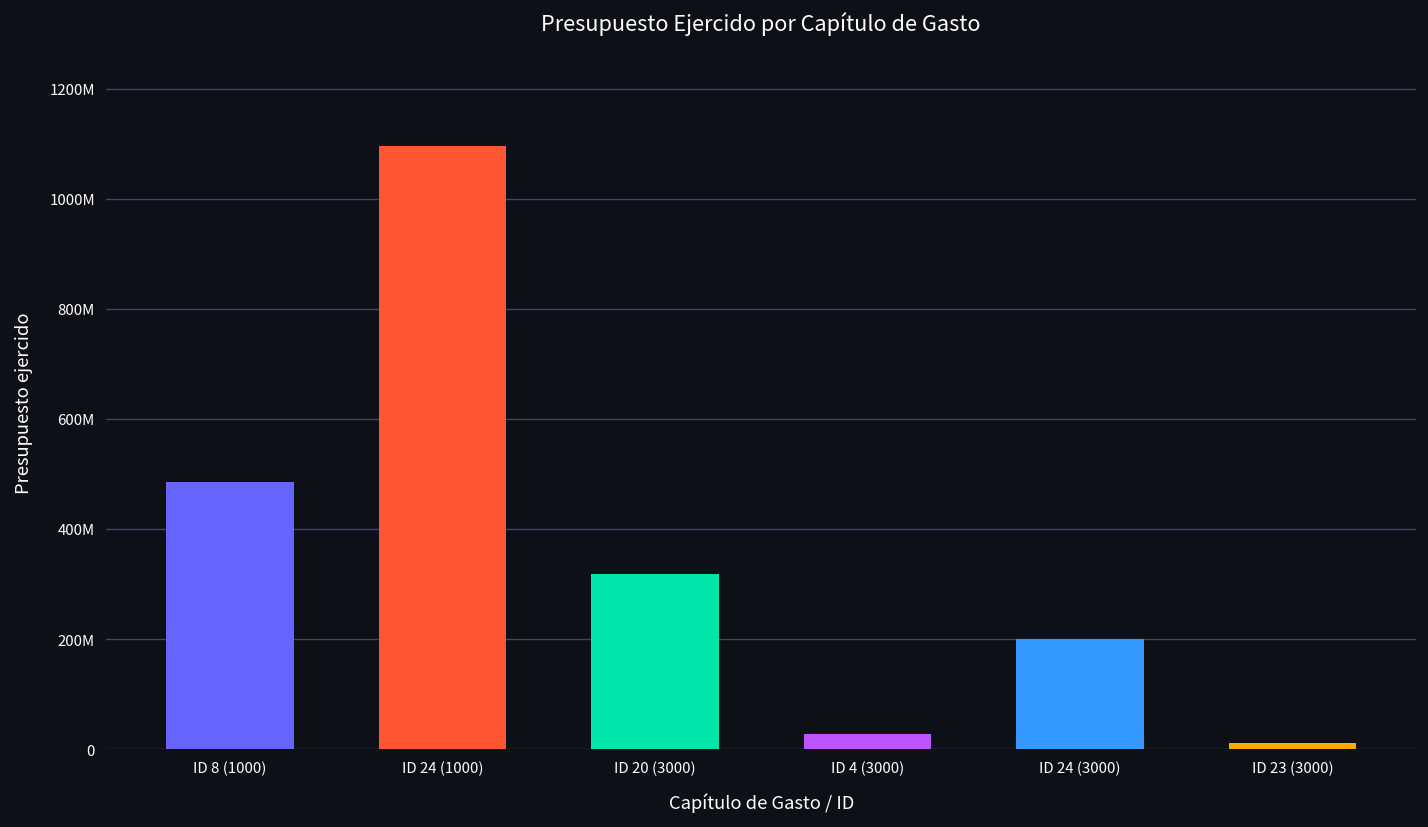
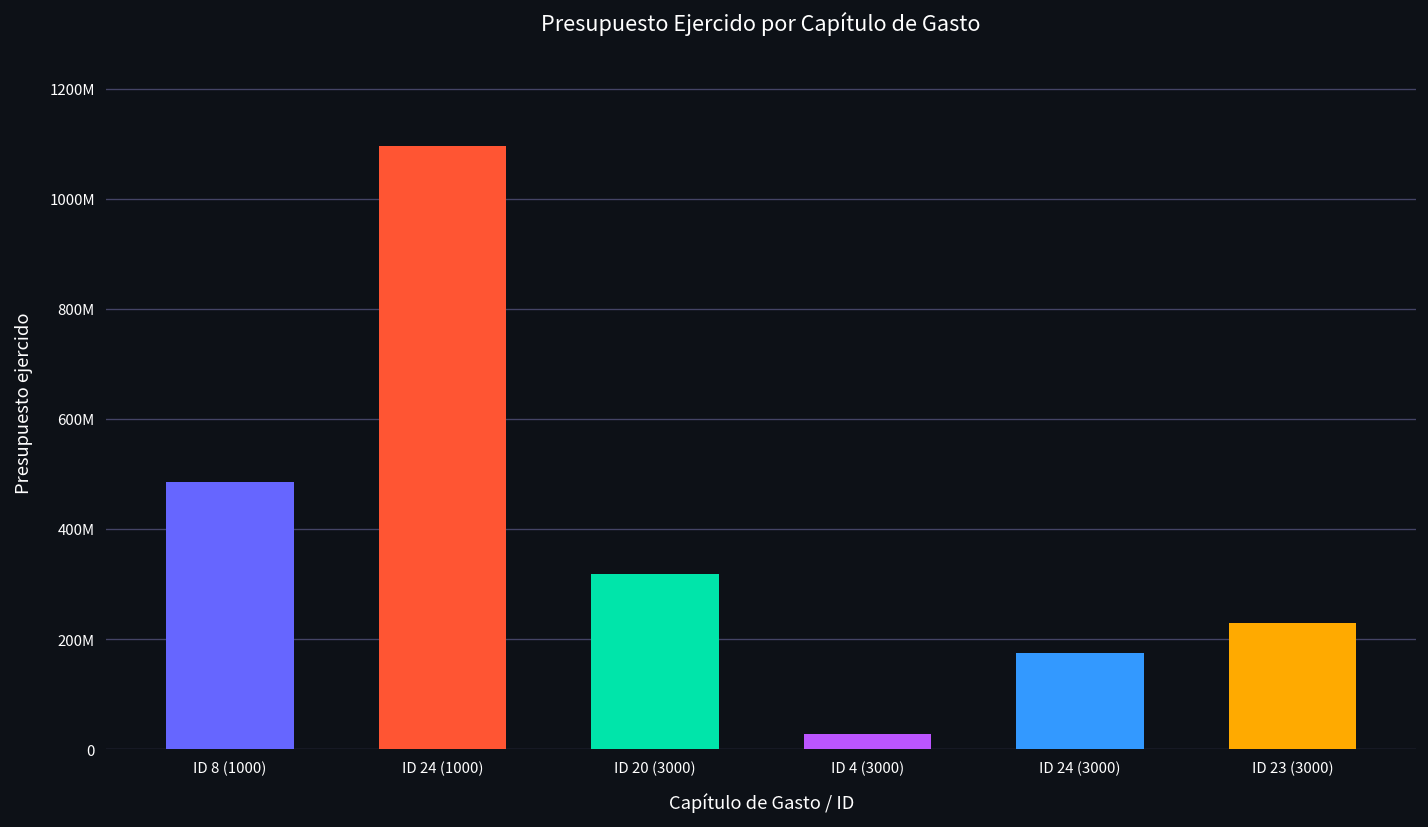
  {
    "ID 8 (1000)": 480000000,
    "ID 24 (1000)": 1100000000,
    "ID 20 (3000)": 320000000,
    "ID 4 (3000)": 30000000,
-   "ID 24 (3000)": 200000000,
-   "ID 23 (3000)": 10000000
+   "ID 24 (3000)": 180000000,
+   "ID 23 (3000)": 230000000
  }
